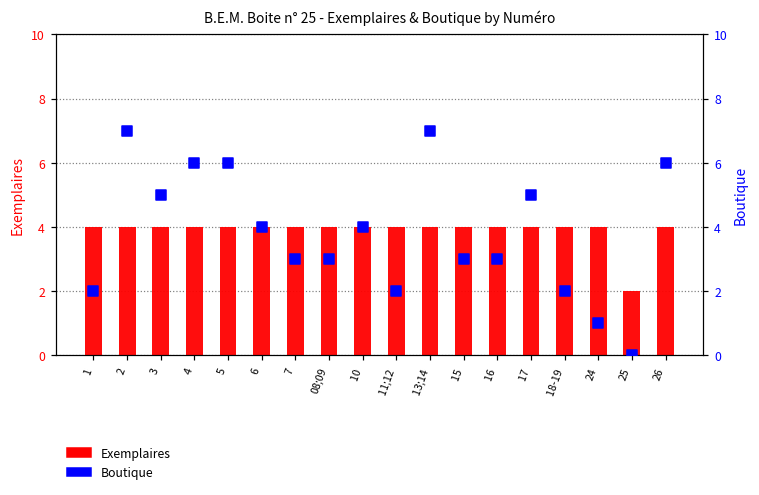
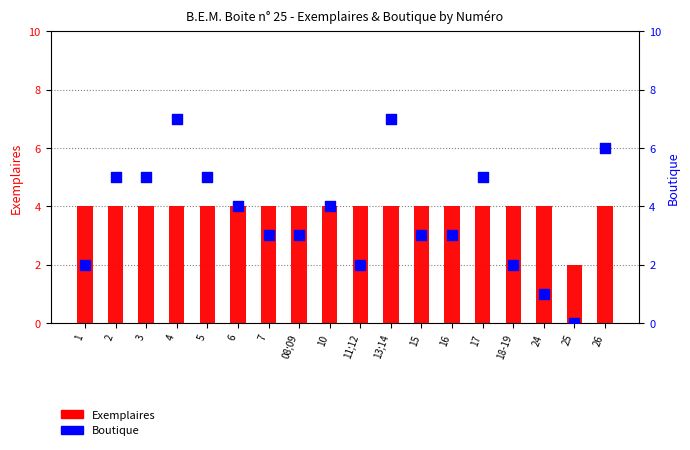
  {
    "Exemplaires": {
      "1": 4.0,
      "2": 4.0,
      "3": 4.0,
      "4": 4.0,
      "5": 4.0,
      "6": 4.0,
      "7": 4.0,
      "08;09": 4.0,
      "10": 4.0,
      "11;12": 4.0,
      "13;14": 4.0,
      "15": 4.0,
      "16": 4.0,
      "17": 4.0,
      "18-19": 4.0,
      "24": 4.0,
      "25": 2.0,
      "26": 4.0
    },
    "Boutique": {
-     "2": 7,
-     "4": 6,
-     "5": 6
+     "2": 5,
+     "4": 7,
+     "5": 5
    }
  }
